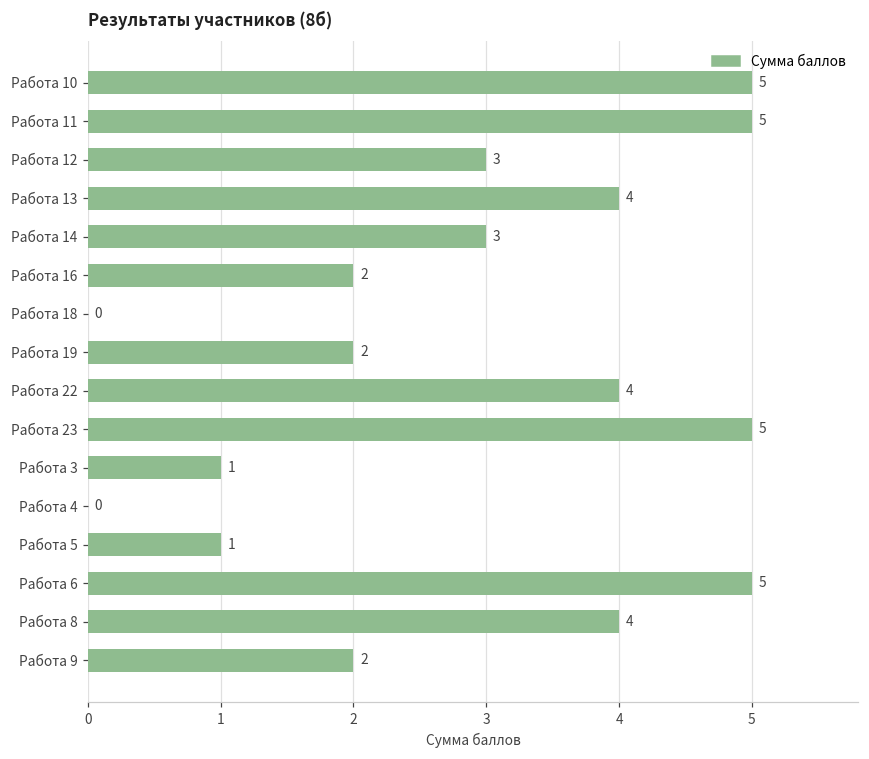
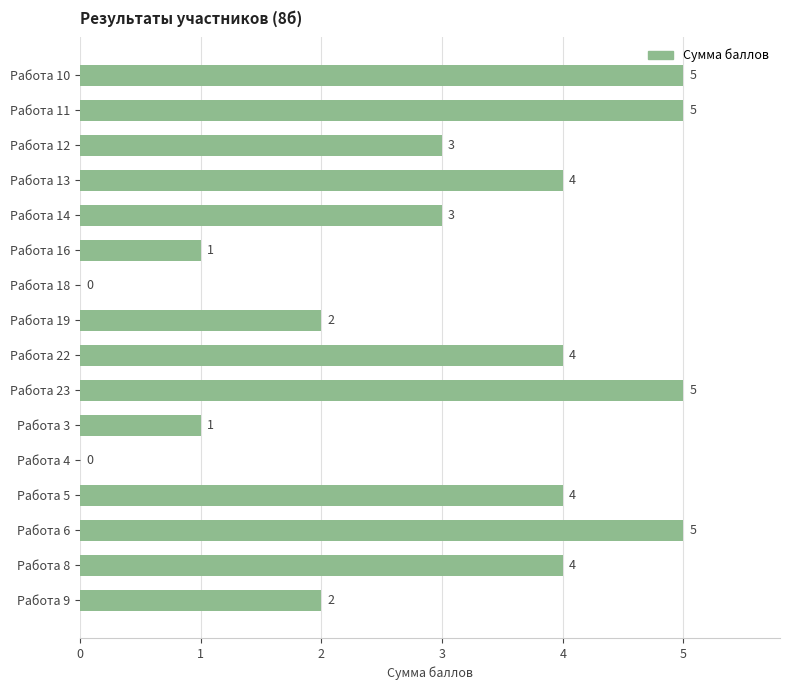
  {
    "Работа 10": 5,
    "Работа 11": 5,
    "Работа 12": 3,
    "Работа 13": 4,
    "Работа 14": 3,
-   "Работа 16": 2,
+   "Работа 16": 1,
    "Работа 18": 0,
    "Работа 19": 2,
    "Работа 22": 4,
    "Работа 23": 5,
    "Работа 3": 1,
    "Работа 4": 0,
-   "Работа 5": 1,
+   "Работа 5": 4,
    "Работа 6": 5,
    "Работа 8": 4,
    "Работа 9": 2
  }
